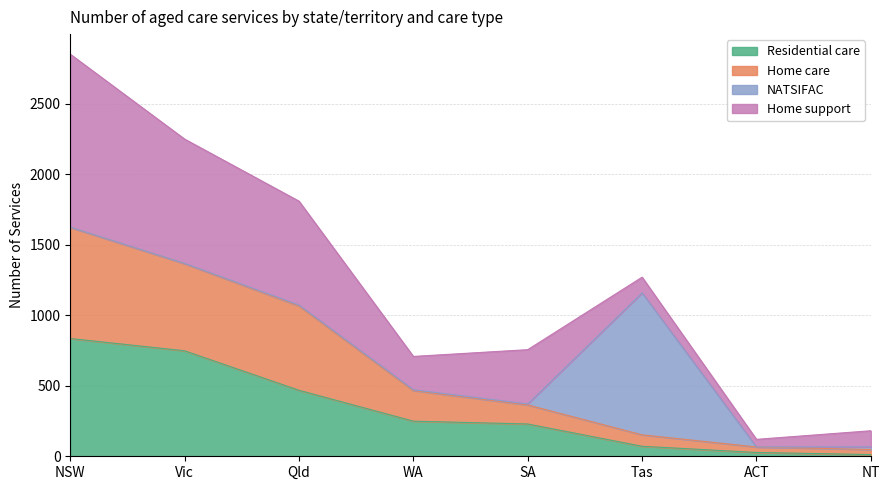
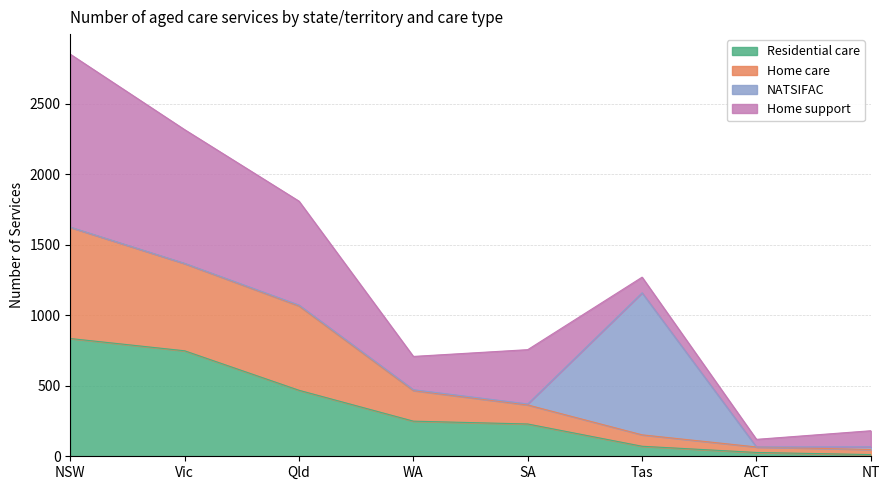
  {
    "Residential care": {
      "NSW": 840,
      "Vic": 750,
      "Qld": 470,
      "WA": 250,
      "SA": 230,
      "Tas": 70,
      "ACT": 30,
      "NT": 10
    },
    "Home care": {
      "Tas": 80,
      "NT": 40
    },
    "NATSIFAC": {
      "Tas": 1010,
      "NT": 20
    },
    "Home support": {
      "NSW": 1230,
-     "Vic": 880,
+     "Vic": 950,
      "Qld": 740,
      "WA": 240,
      "SA": 390,
      "Tas": 110,
      "ACT": 50,
      "NT": 110
    }
  }
